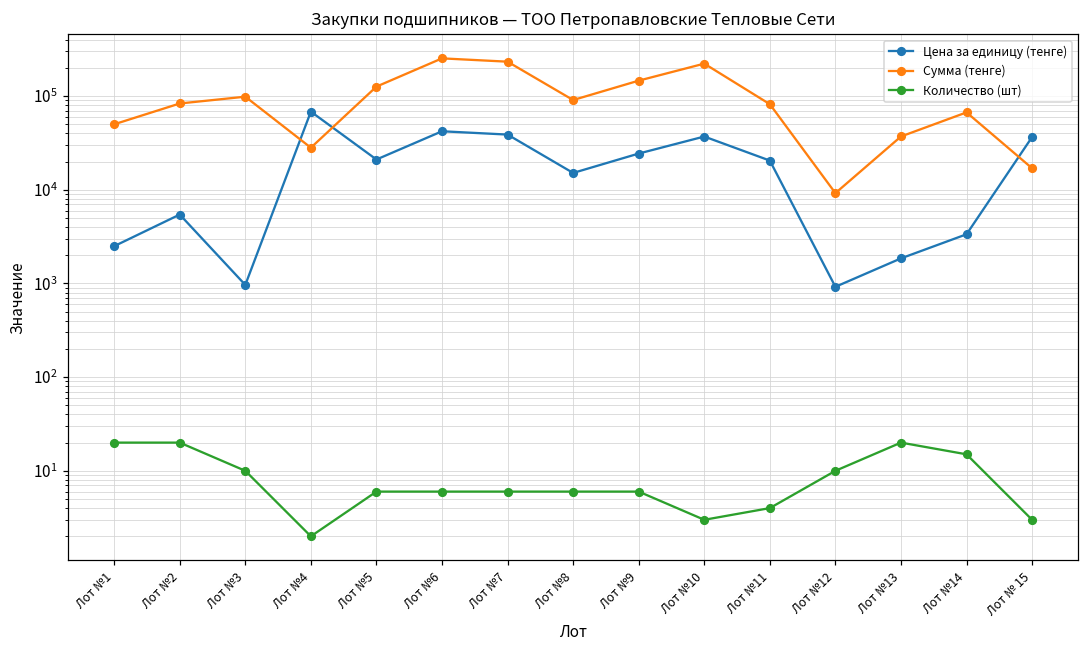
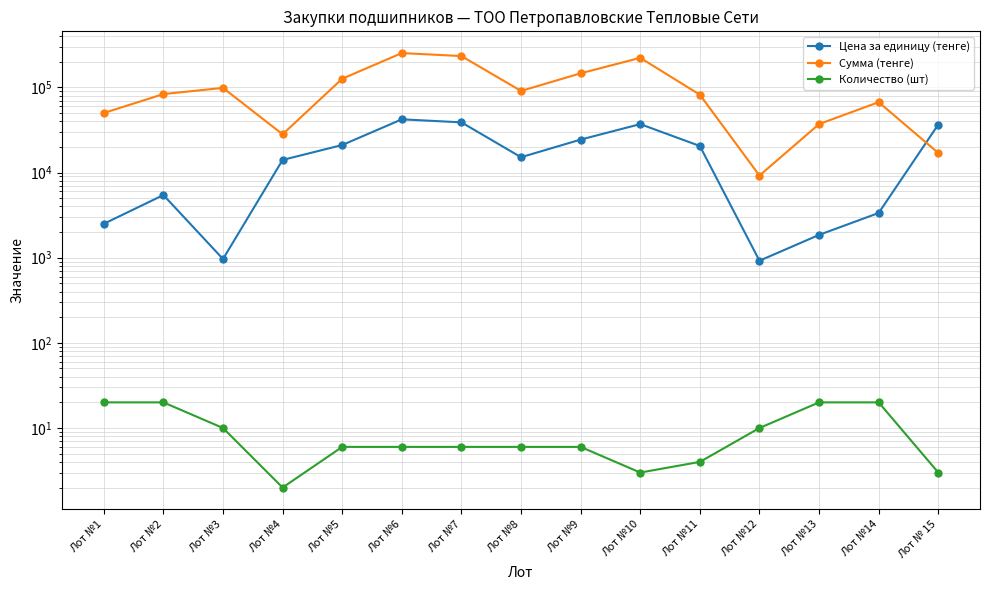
  {
    "Цена за единицу (тенге)": {
      "Лот №1": 2500,
      "Лот №2": 5000,
      "Лот №3": 1000,
-     "Лот №4": 70000,
+     "Лот №4": 14000,
      "Лот №5": 21000,
      "Лот №6": 40000,
      "Лот №7": 40000,
      "Лот №8": 15000,
      "Лот №9": 24000,
      "Лот №10": 37000,
      "Лот №11": 20000,
      "Лот №12": 900,
      "Лот №13": 1900,
      "Лот №14": 3300,
      "Лот № 15": 37000
    },
    "Сумма (тенге)": {
      "Лот №1": 50000,
      "Лот №2": 80000,
      "Лот №3": 100000,
      "Лот №4": 28000,
      "Лот №5": 130000,
      "Лот №6": 250000,
      "Лот №7": 230000,
      "Лот №8": 90000,
      "Лот №9": 150000,
      "Лот №10": 220000,
      "Лот №11": 80000,
      "Лот №12": 9000,
      "Лот №13": 40000,
      "Лот №14": 70000,
      "Лот № 15": 17000
    },
    "Количество (шт)": {
      "Лот №1": 20,
      "Лот №2": 20,
      "Лот №3": 10,
      "Лот №4": 2,
      "Лот №5": 6,
      "Лот №6": 6,
      "Лот №7": 6,
      "Лот №8": 6,
      "Лот №9": 6,
      "Лот №10": 3,
      "Лот №11": 4,
      "Лот №12": 10,
      "Лот №13": 20,
-     "Лот №14": 15,
+     "Лот №14": 20,
      "Лот № 15": 3
    }
  }
